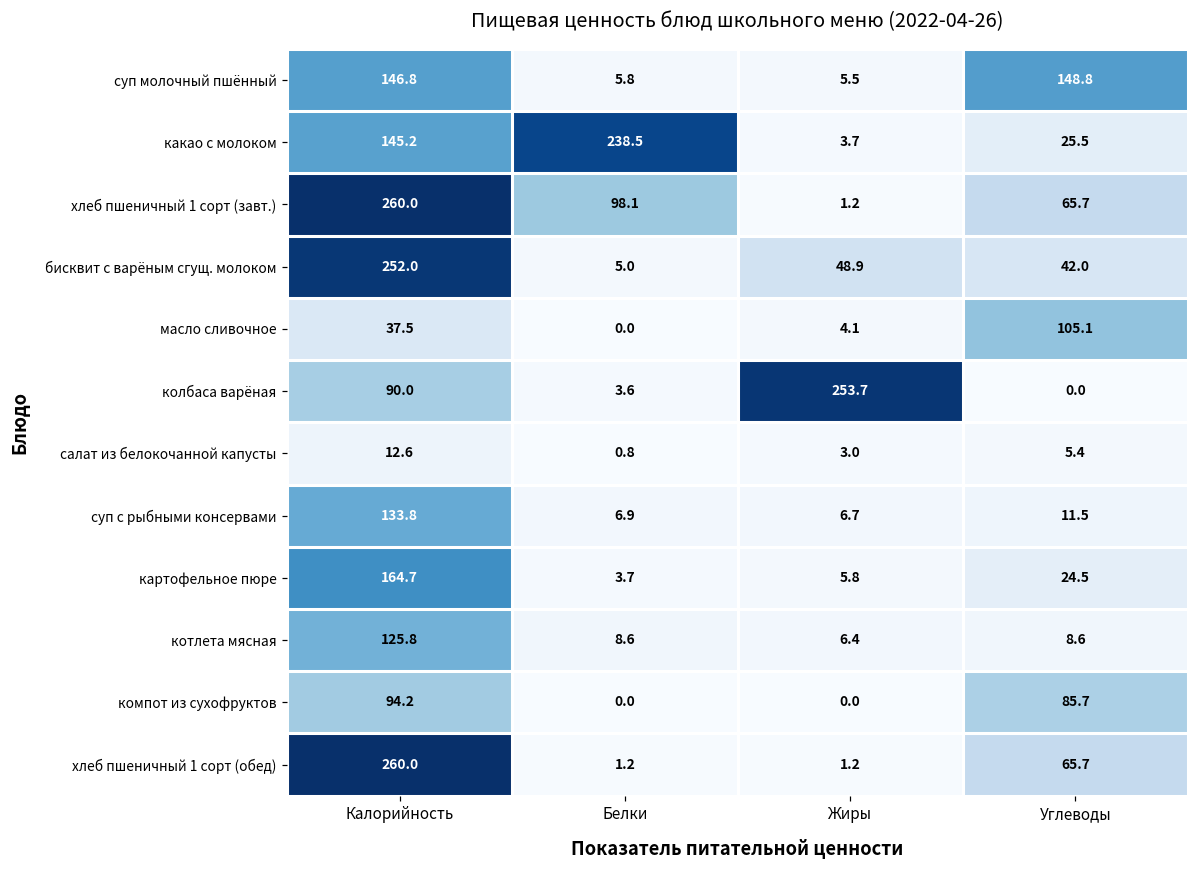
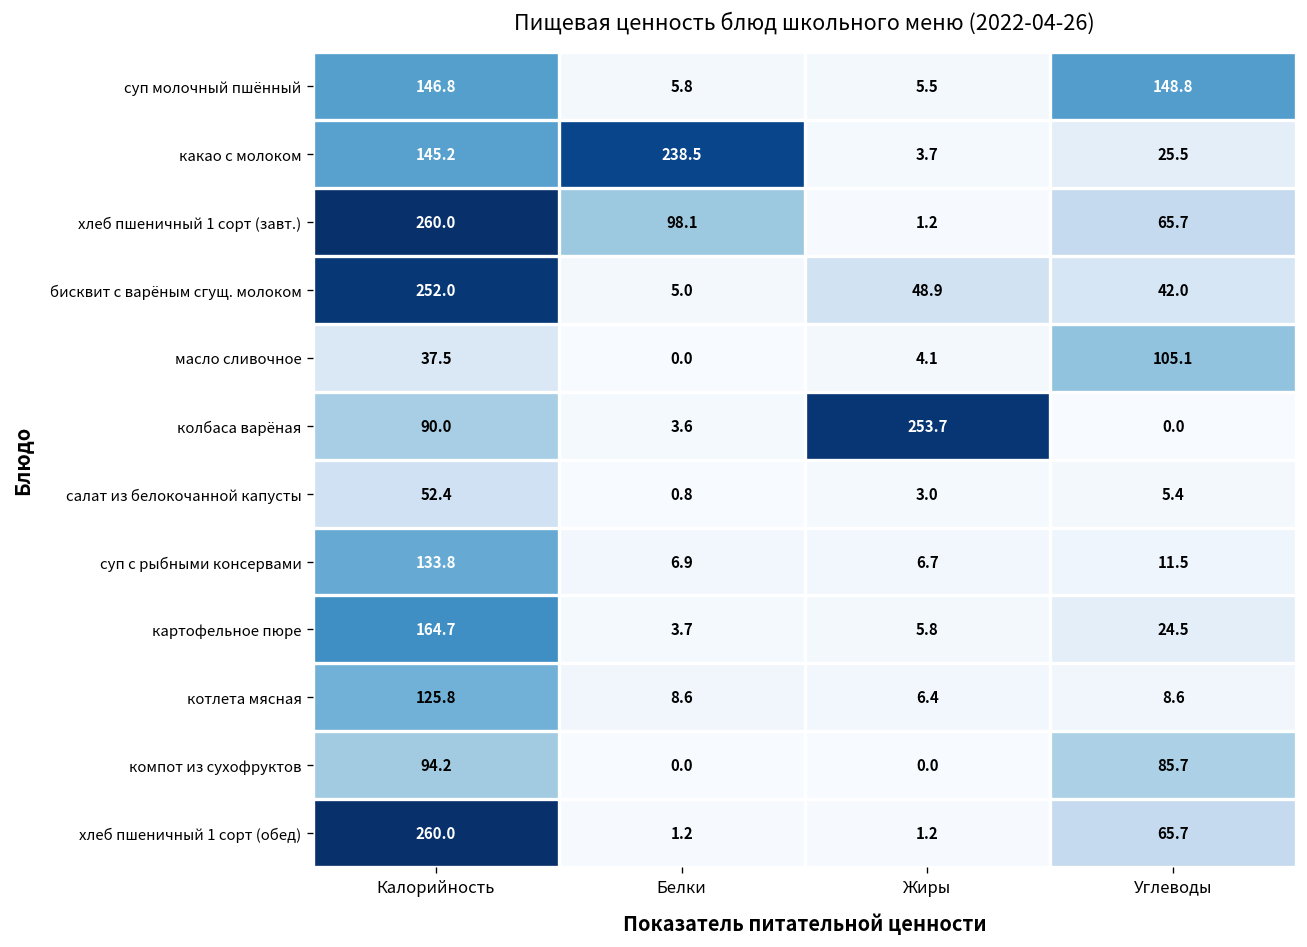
  {
    "суп молочный пшённый": {
      "Калорийность": 146.8,
      "Белки": 5.8,
      "Жиры": 5.5,
      "Углеводы": 148.8
    },
    "какао с молоком": {
      "Калорийность": 145.2,
      "Белки": 238.5,
      "Жиры": 3.7,
      "Углеводы": 25.5
    },
    "хлеб пшеничный 1 сорт (завт.)": {
      "Калорийность": 260.0,
      "Белки": 98.1,
      "Жиры": 1.2,
      "Углеводы": 65.7
    },
    "бисквит с варёным сгущ. молоком": {
      "Калорийность": 252.0,
      "Белки": 5.0,
      "Жиры": 48.9,
      "Углеводы": 42.0
    },
    "масло сливочное": {
      "Калорийность": 37.5,
      "Белки": 0.0,
      "Жиры": 4.1,
      "Углеводы": 105.1
    },
    "колбаса варёная": {
      "Калорийность": 90.0,
      "Белки": 3.6,
      "Жиры": 253.7,
      "Углеводы": 0.0
    },
    "салат из белокочанной капусты": {
-     "Калорийность": 12.6,
+     "Калорийность": 52.4,
      "Белки": 0.8,
      "Жиры": 3.0,
      "Углеводы": 5.4
    },
    "суп с рыбными консервами": {
      "Калорийность": 133.8,
      "Белки": 6.9,
      "Жиры": 6.7,
      "Углеводы": 11.5
    },
    "картофельное пюре": {
      "Калорийность": 164.7,
      "Белки": 3.7,
      "Жиры": 5.8,
      "Углеводы": 24.5
    },
    "котлета мясная": {
      "Калорийность": 125.8,
      "Белки": 8.6,
      "Жиры": 6.4,
      "Углеводы": 8.6
    },
    "компот из сухофруктов": {
      "Калорийность": 94.2,
      "Белки": 0.0,
      "Жиры": 0.0,
      "Углеводы": 85.7
    },
    "хлеб пшеничный 1 сорт (обед)": {
      "Калорийность": 260.0,
      "Белки": 1.2,
      "Жиры": 1.2,
      "Углеводы": 65.7
    }
  }
